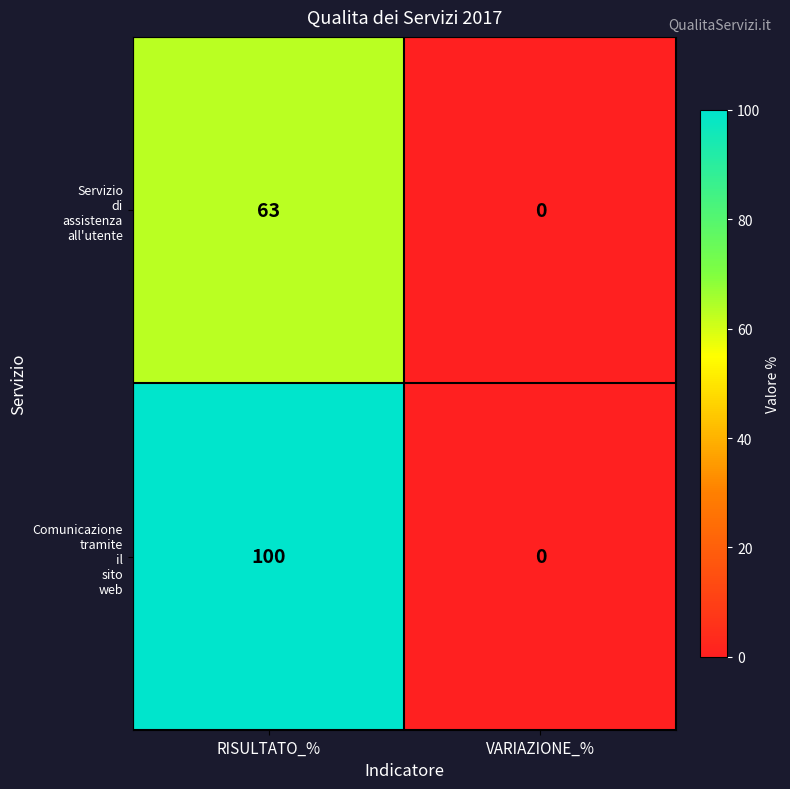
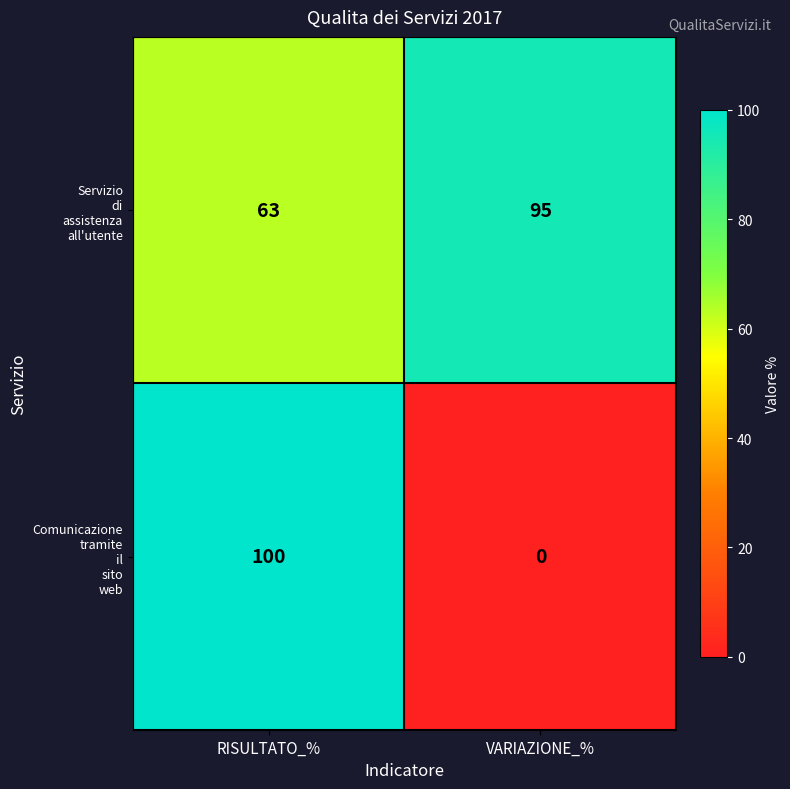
  {
    "Servizio di assistenza all'utente": {
      "RISULTATO_%": 63,
-     "VARIAZIONE_%": 0
+     "VARIAZIONE_%": 95
    },
    "Comunicazione tramite il sito web": {
      "RISULTATO_%": 100,
      "VARIAZIONE_%": 0
    }
  }
